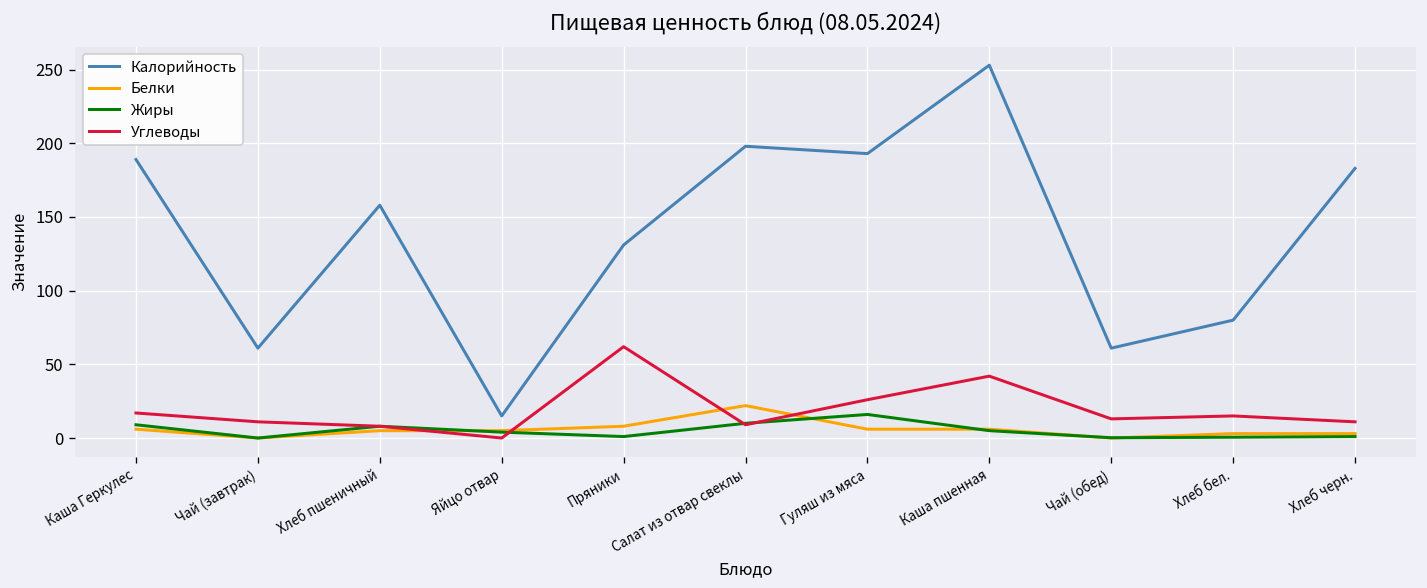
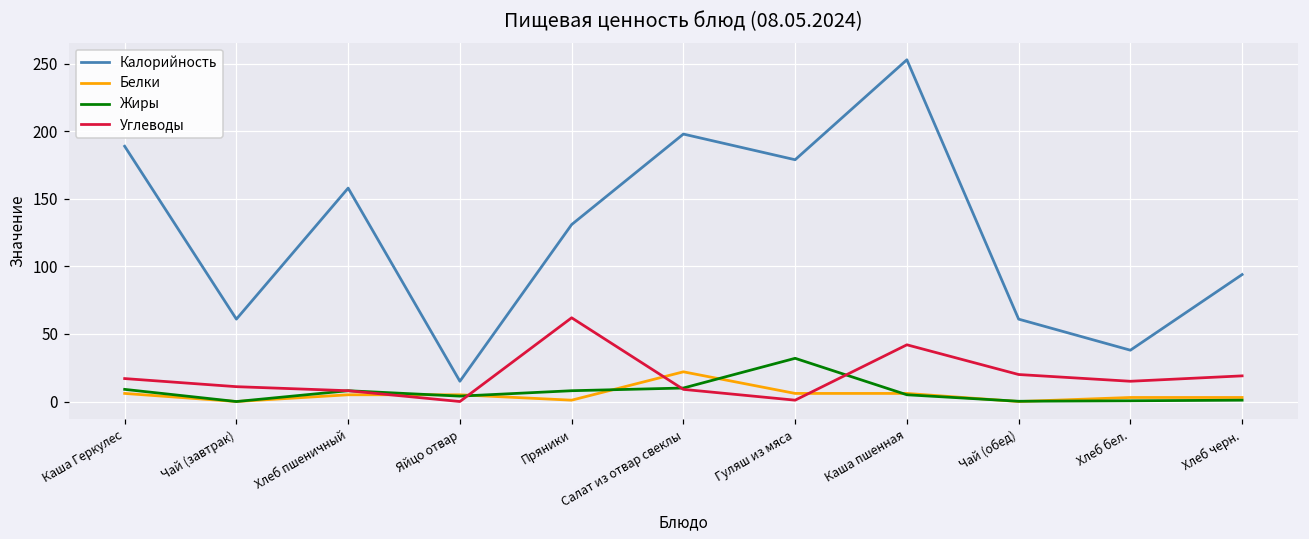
  {
    "Калорийность": {
      "Каша Геркулес": 189,
      "Чай (завтрак)": 61,
      "Хлеб пшеничный": 158,
      "Яйцо отвар": 15,
      "Пряники": 131,
      "Салат из отвар свеклы": 198,
-     "Гуляш из мяса": 193,
+     "Гуляш из мяса": 179,
      "Каша пшенная": 253,
      "Чай (обед)": 61,
-     "Хлеб бел.": 80,
-     "Хлеб черн.": 183
+     "Хлеб бел.": 38,
+     "Хлеб черн.": 94
    },
    "Белки": {
      "Каша Геркулес": 6,
      "Хлеб пшеничный": 5,
-     "Пряники": 8,
+     "Пряники": 1,
      "Салат из отвар свеклы": 22,
      "Гуляш из мяса": 6,
      "Хлеб бел.": 3
    },
    "Жиры": {
      "Каша Геркулес": 9,
-     "Пряники": 1,
-     "Гуляш из мяса": 16,
+     "Пряники": 8,
+     "Гуляш из мяса": 32,
      "Хлеб бел.": 1
    },
    "Углеводы": {
      "Каша Геркулес": 17,
      "Чай (завтрак)": 11,
      "Яйцо отвар": 0,
      "Пряники": 62,
-     "Гуляш из мяса": 26,
+     "Гуляш из мяса": 1,
      "Каша пшенная": 42,
-     "Чай (обед)": 13,
+     "Чай (обед)": 20,
      "Хлеб бел.": 15,
-     "Хлеб черн.": 11
+     "Хлеб черн.": 19
    }
  }
